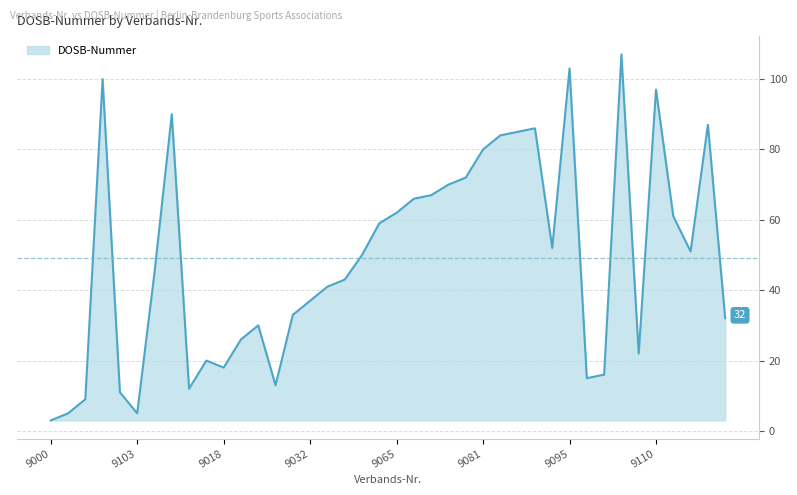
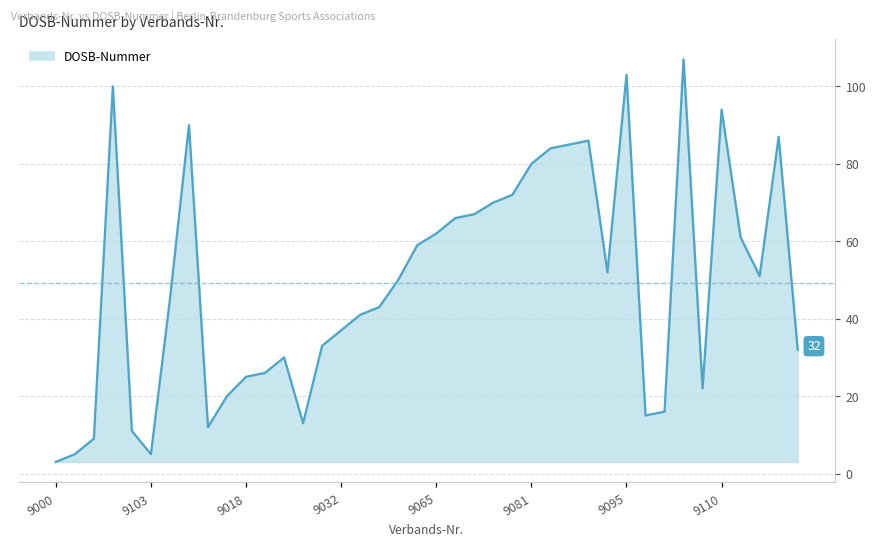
  {
    "9000": 3,
    "9103": 5,
-   "9018": 18,
+   "9018": 25,
    "9032": 37,
    "9065": 62,
    "9081": 80,
    "9095": 103,
-   "9110": 97
+   "9110": 94
  }
